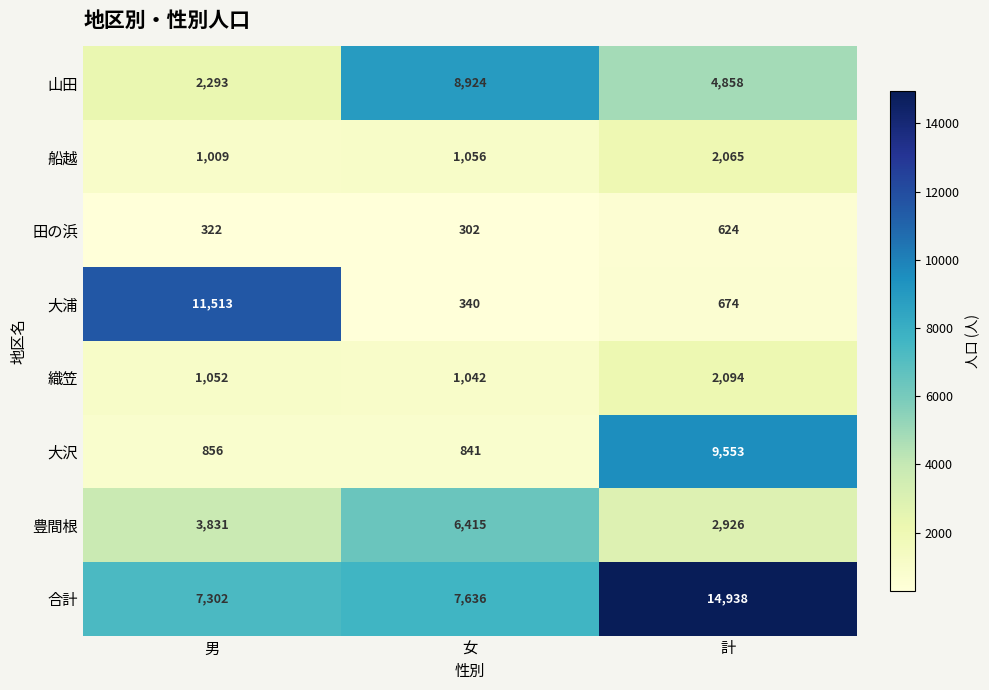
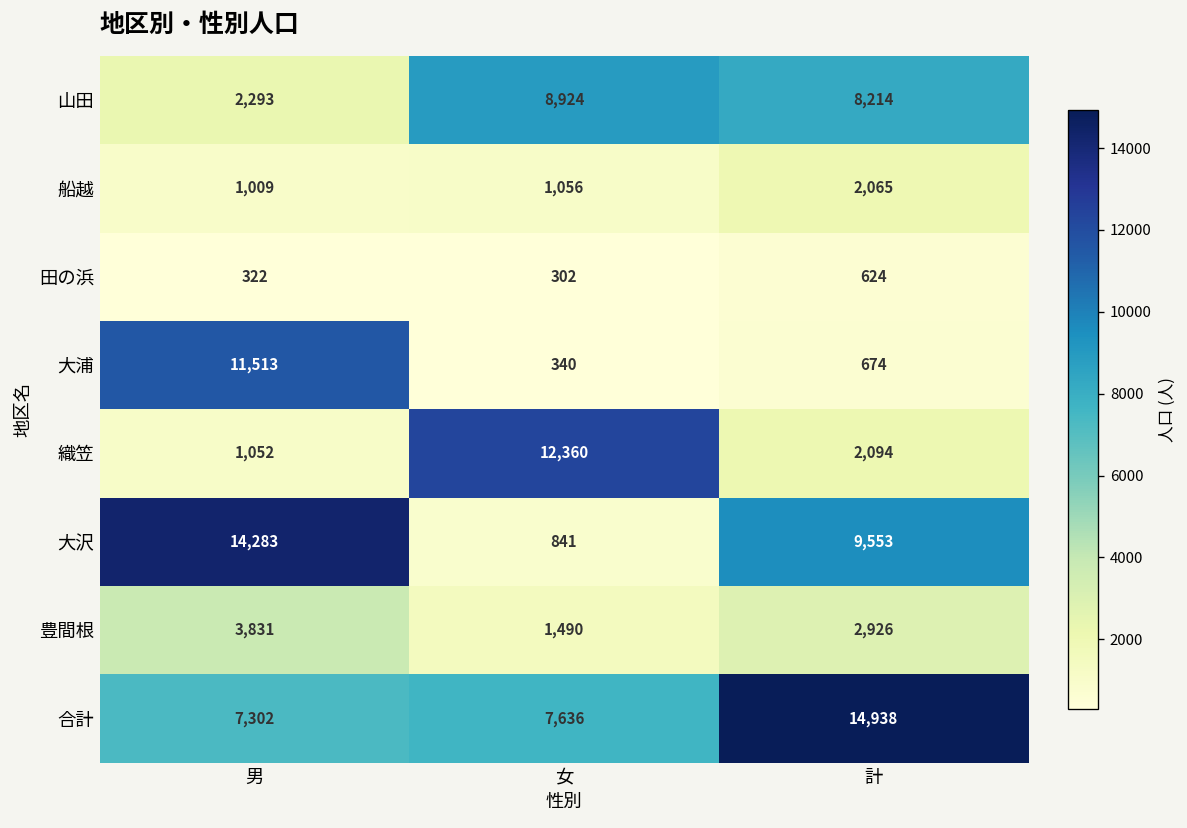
  {
    "山田": {
      "男": "2,293",
      "女": "8,924",
-     "計": "4,858"
+     "計": "8,214"
    },
    "船越": {
      "男": "1,009",
      "女": "1,056",
      "計": "2,065"
    },
    "田の浜": {
      "男": "322",
      "女": "302",
      "計": "624"
    },
    "大浦": {
      "男": "11,513",
      "女": "340",
      "計": "674"
    },
    "織笠": {
      "男": "1,052",
-     "女": "1,042",
+     "女": "12,360",
      "計": "2,094"
    },
    "大沢": {
-     "男": "856",
+     "男": "14,283",
      "女": "841",
      "計": "9,553"
    },
    "豊間根": {
      "男": "3,831",
-     "女": "6,415",
+     "女": "1,490",
      "計": "2,926"
    },
    "合計": {
      "男": "7,302",
      "女": "7,636",
      "計": "14,938"
    }
  }
